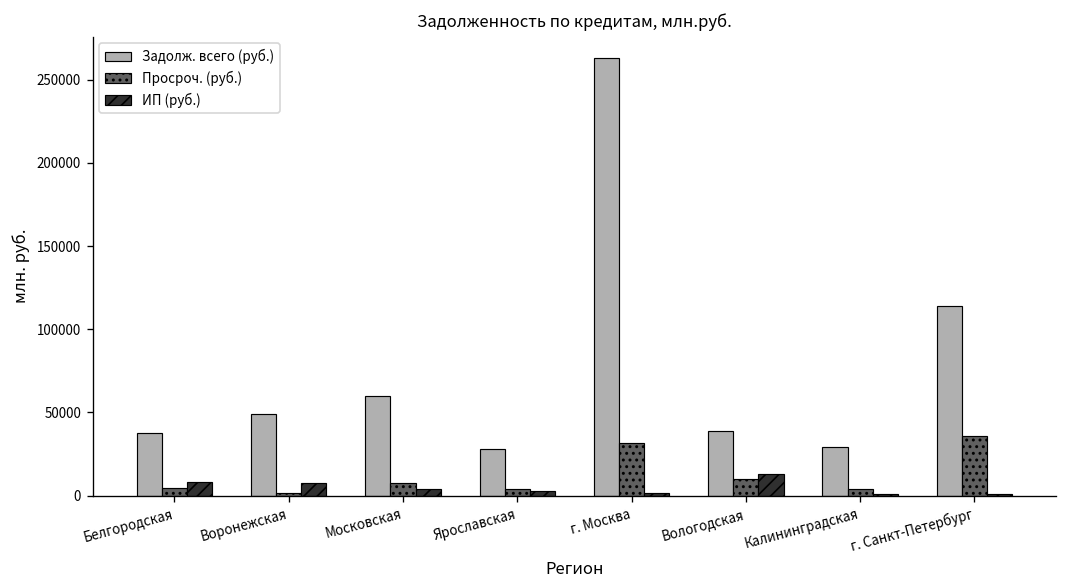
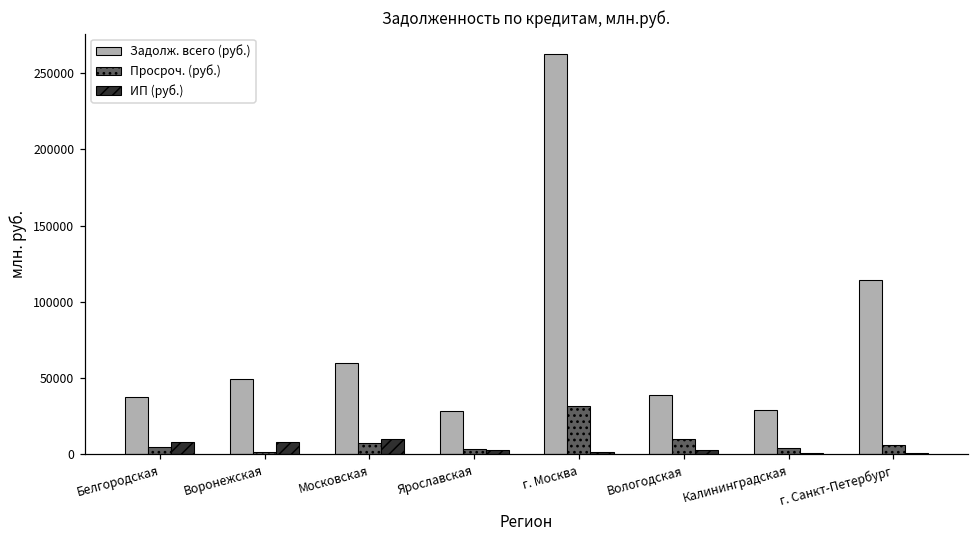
  {
    "Задолж. всего (руб.)": {
      "Белгородская": 37000,
      "Воронежская": 49000,
      "Московская": 60000,
      "Ярославская": 28000,
      "г. Москва": 263000,
      "Вологодская": 39000,
      "Калининградская": 29000,
      "г. Санкт-Петербург": 114000
    },
    "Просроч. (руб.)": {
      "Белгородская": 5000,
      "Московская": 8000,
      "Ярославская": 4000,
      "г. Москва": 31000,
      "Вологодская": 10000,
      "Калининградская": 4000,
-     "г. Санкт-Петербург": 36000
+     "г. Санкт-Петербург": 6000
    },
    "ИП (руб.)": {
      "Белгородская": 8000,
      "Воронежская": 8000,
-     "Московская": 4000,
+     "Московская": 10000,
      "Ярославская": 3000,
-     "Вологодская": 13000
+     "Вологодская": 3000
    }
  }
